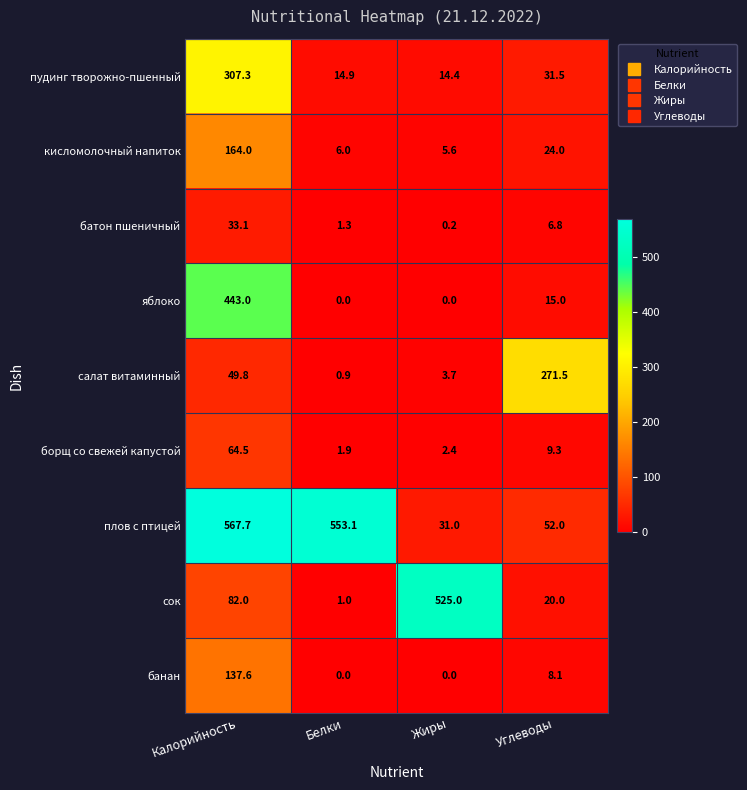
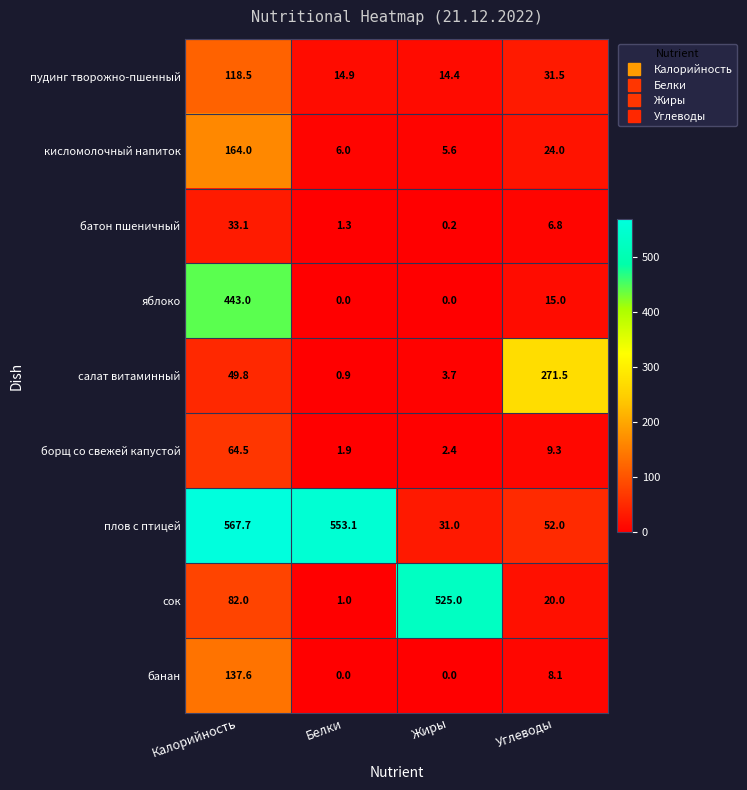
  {
    "пудинг творожно-пшенный": {
-     "Калорийность": 307.3,
+     "Калорийность": 118.5,
      "Белки": 14.9,
      "Жиры": 14.4,
      "Углеводы": 31.5
    },
    "кисломолочный напиток": {
      "Калорийность": 164.0,
      "Белки": 6.0,
      "Жиры": 5.6,
      "Углеводы": 24.0
    },
    "батон пшеничный": {
      "Калорийность": 33.1,
      "Белки": 1.3,
      "Жиры": 0.2,
      "Углеводы": 6.8
    },
    "яблоко": {
      "Калорийность": 443.0,
      "Белки": 0.0,
      "Жиры": 0.0,
      "Углеводы": 15.0
    },
    "салат витаминный": {
      "Калорийность": 49.8,
      "Белки": 0.9,
      "Жиры": 3.7,
      "Углеводы": 271.5
    },
    "борщ со свежей капустой": {
      "Калорийность": 64.5,
      "Белки": 1.9,
      "Жиры": 2.4,
      "Углеводы": 9.3
    },
    "плов с птицей": {
      "Калорийность": 567.7,
      "Белки": 553.1,
      "Жиры": 31.0,
      "Углеводы": 52.0
    },
    "сок": {
      "Калорийность": 82.0,
      "Белки": 1.0,
      "Жиры": 525.0,
      "Углеводы": 20.0
    },
    "банан": {
      "Калорийность": 137.6,
      "Белки": 0.0,
      "Жиры": 0.0,
      "Углеводы": 8.1
    }
  }
